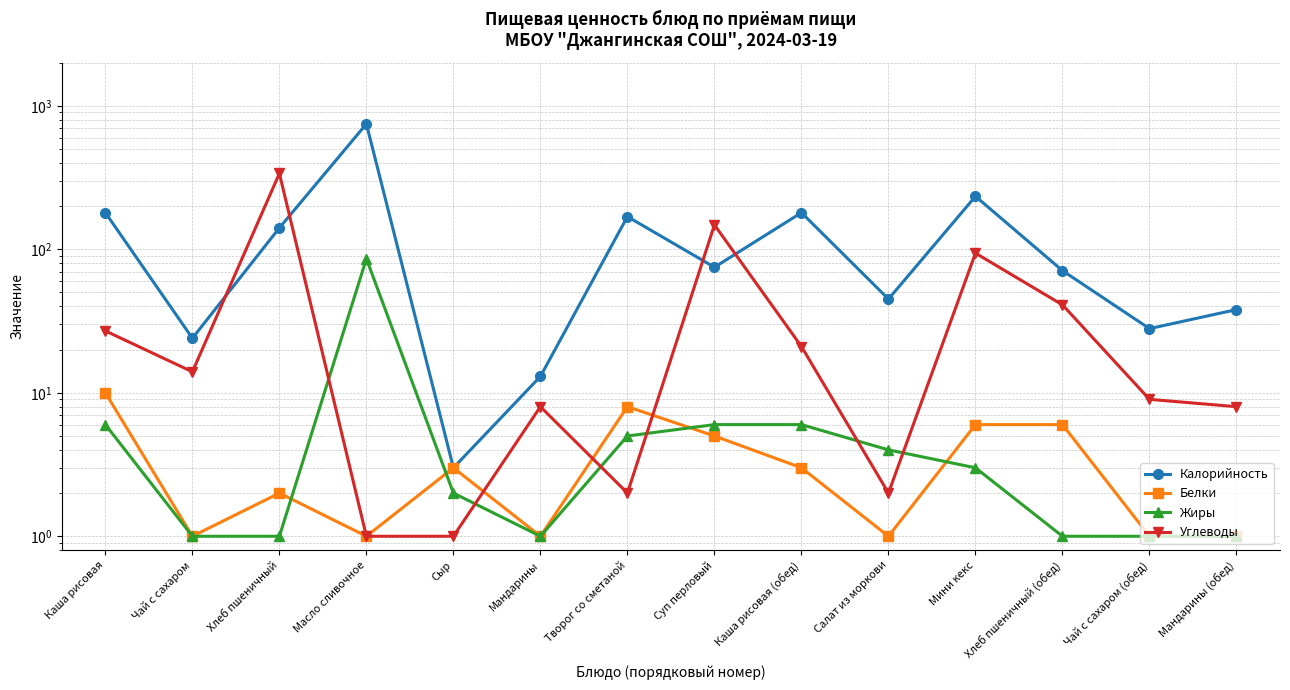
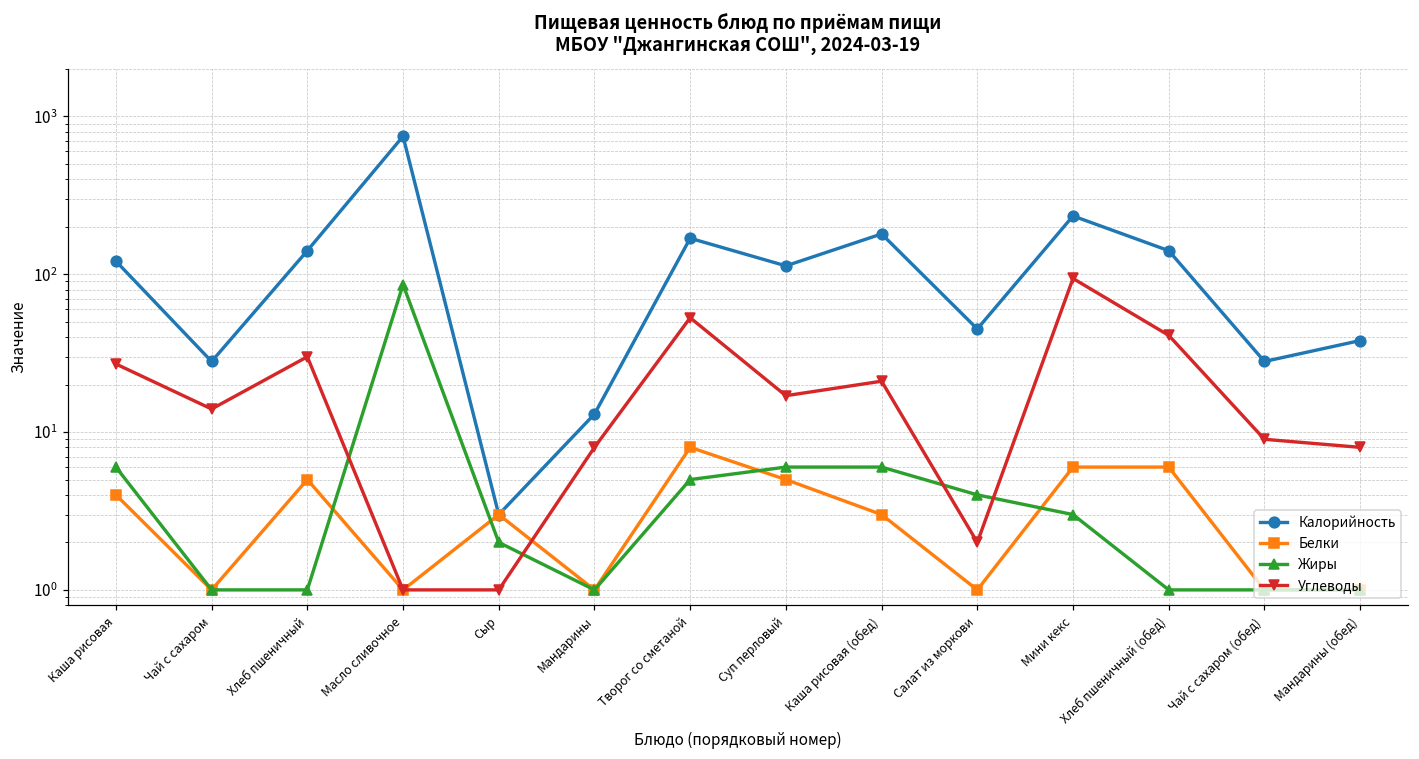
  {
    "Калорийность": {
-     "Каша рисовая": 180,
-     "Чай с сахаром": 24,
+     "Каша рисовая": 120,
+     "Чай с сахаром": 28,
      "Хлеб пшеничный": 140,
      "Масло сливочное": 700,
      "Мандарины": 13,
      "Творог со сметаной": 170,
-     "Суп перловый": 80,
+     "Суп перловый": 110,
      "Каша рисовая (обед)": 180,
      "Салат из моркови": 45,
      "Мини кекс": 230,
-     "Хлеб пшеничный (обед)": 70,
+     "Хлеб пшеничный (обед)": 140,
      "Чай с сахаром (обед)": 28,
      "Мандарины (обед)": 38
    },
    "Белки": {
-     "Каша рисовая": 10,
-     "Хлеб пшеничный": 2,
+     "Каша рисовая": 4,
+     "Хлеб пшеничный": 5,
      "Творог со сметаной": 8,
      "Суп перловый": 5,
      "Каша рисовая (обед)": 3,
      "Салат из моркови": 1,
      "Мини кекс": 6,
      "Хлеб пшеничный (обед)": 6
    },
    "Жиры": {
      "Каша рисовая": 6,
      "Хлеб пшеничный": 1,
      "Масло сливочное": 90,
      "Сыр": 2,
      "Творог со сметаной": 5,
      "Суп перловый": 6,
      "Каша рисовая (обед)": 6,
      "Салат из моркови": 4,
      "Мини кекс": 3,
      "Хлеб пшеничный (обед)": 1
    },
    "Углеводы": {
      "Каша рисовая": 27,
      "Чай с сахаром": 14,
-     "Хлеб пшеничный": 340,
+     "Хлеб пшеничный": 30,
      "Сыр": 1,
      "Мандарины": 8,
-     "Творог со сметаной": 2,
-     "Суп перловый": 150,
+     "Творог со сметаной": 53,
+     "Суп перловый": 17,
      "Каша рисовая (обед)": 21,
      "Салат из моркови": 2,
      "Мини кекс": 90,
      "Хлеб пшеничный (обед)": 41,
      "Чай с сахаром (обед)": 9,
      "Мандарины (обед)": 8
    }
  }
